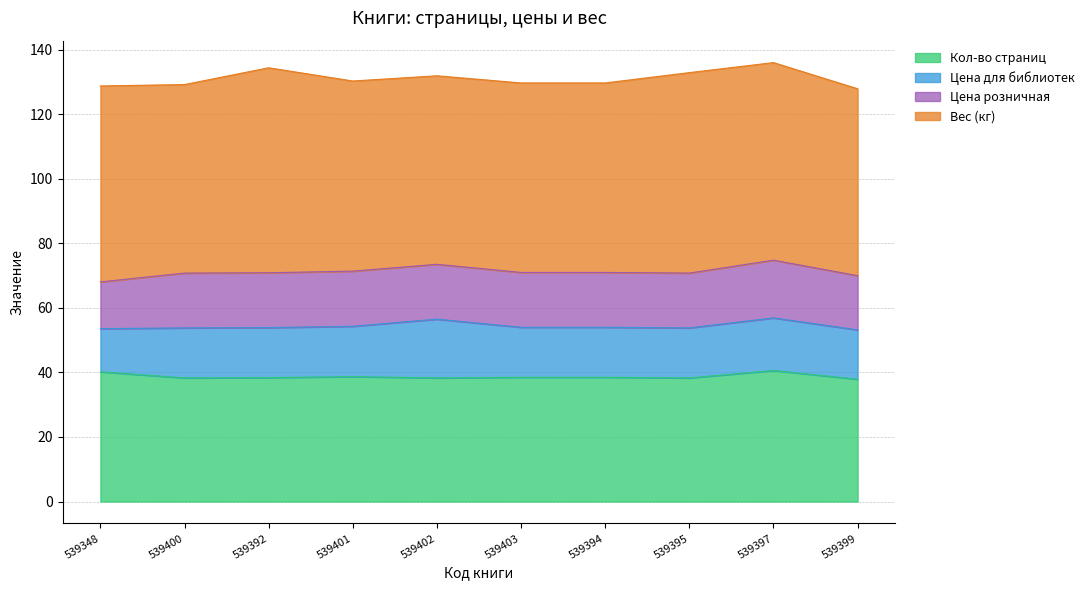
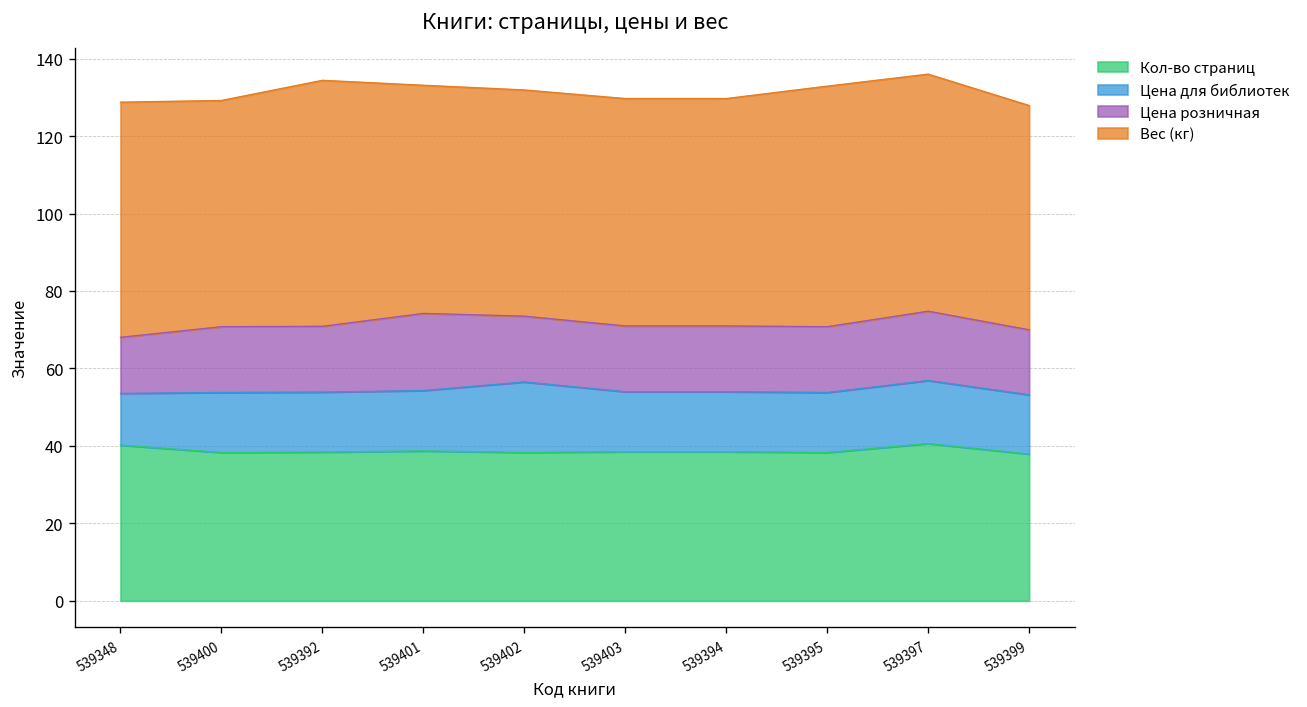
  {
    "Кол-во страниц": {
      "539348": 40,
      "539400": 38,
      "539392": 38,
      "539401": 39,
      "539402": 38,
      "539403": 39,
      "539394": 39,
      "539395": 38,
      "539397": 41,
      "539399": 38
    },
    "Цена для библиотек": {
      "539348": 13,
      "539400": 15,
      "539392": 15,
      "539401": 16,
      "539402": 18,
      "539403": 15,
      "539394": 15,
      "539395": 15,
      "539397": 16,
      "539399": 15
    },
    "Цена розничная": {
      "539348": 14,
      "539400": 17,
      "539392": 17,
-     "539401": 17,
+     "539401": 20,
      "539402": 17,
      "539403": 17,
      "539394": 17,
      "539395": 17,
      "539397": 18,
      "539399": 17
    },
    "Вес (кг)": {
      "539348": 61,
      "539400": 58,
      "539392": 63,
      "539401": 59,
      "539402": 58,
      "539403": 59,
      "539394": 59,
      "539395": 62,
      "539397": 61,
      "539399": 58
    }
  }
